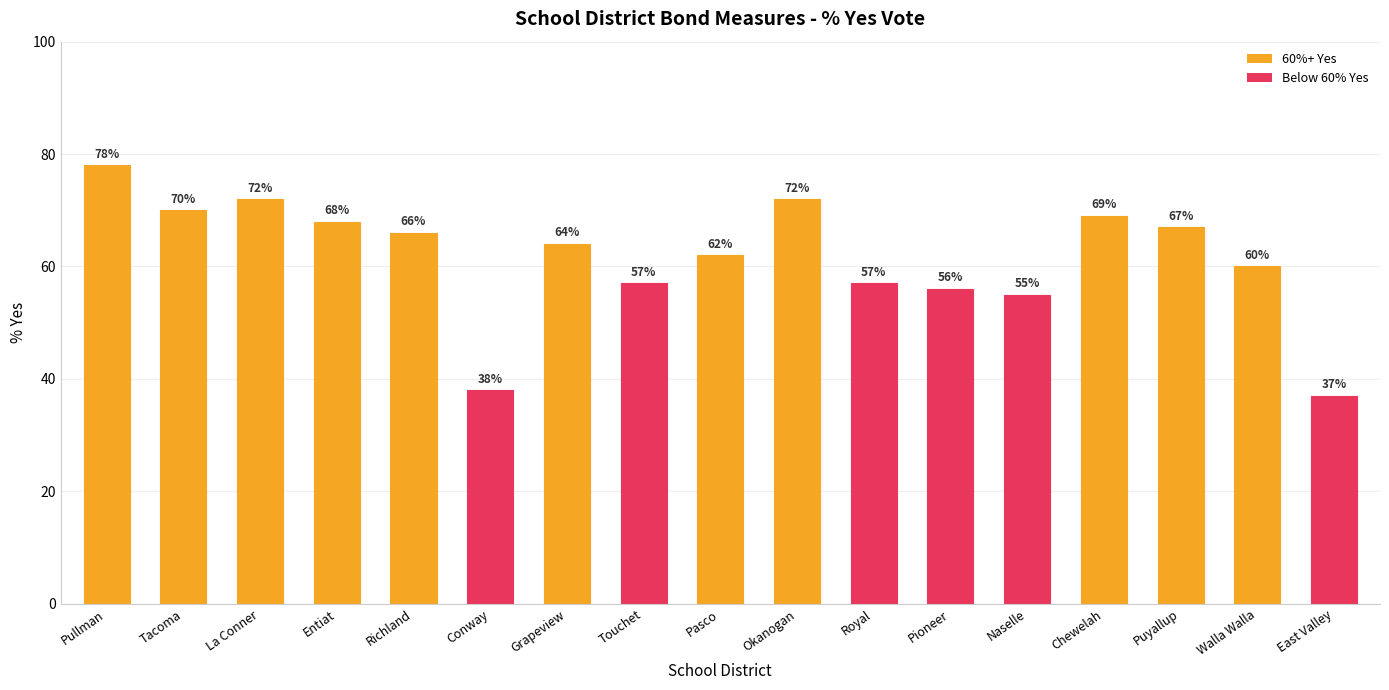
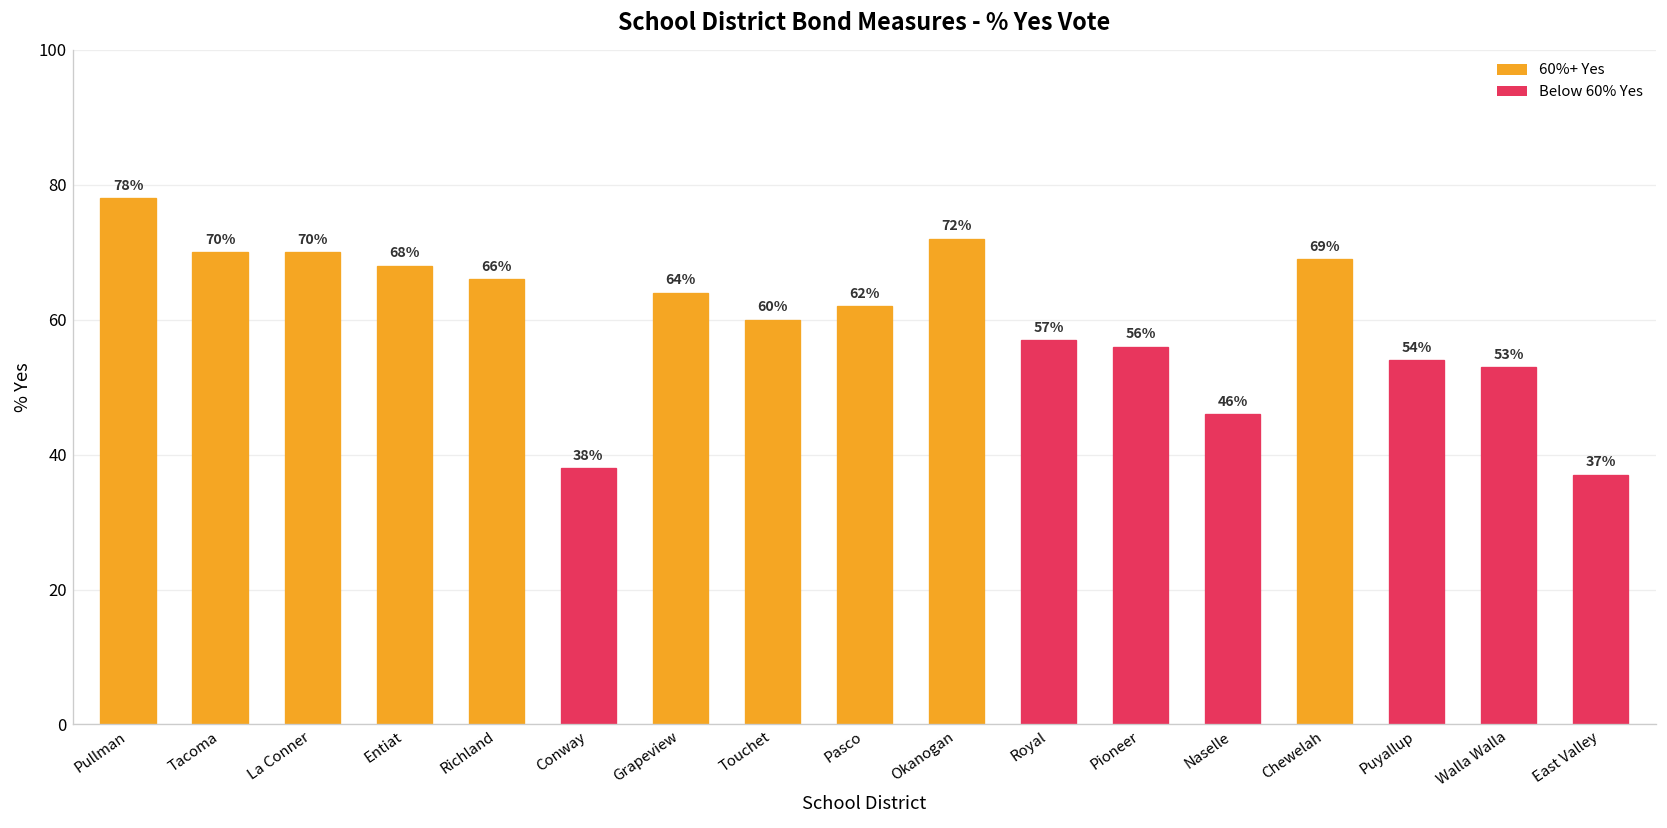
  {
    "Pullman": "78%",
    "Tacoma": "70%",
-   "La Conner": "72%",
+   "La Conner": "70%",
    "Entiat": "68%",
    "Richland": "66%",
    "Conway": "38%",
    "Grapeview": "64%",
-   "Touchet": "57%",
+   "Touchet": "60%",
    "Pasco": "62%",
    "Okanogan": "72%",
    "Royal": "57%",
    "Pioneer": "56%",
-   "Naselle": "55%",
+   "Naselle": "46%",
    "Chewelah": "69%",
-   "Puyallup": "67%",
-   "Walla Walla": "60%",
+   "Puyallup": "54%",
+   "Walla Walla": "53%",
    "East Valley": "37%"
  }
